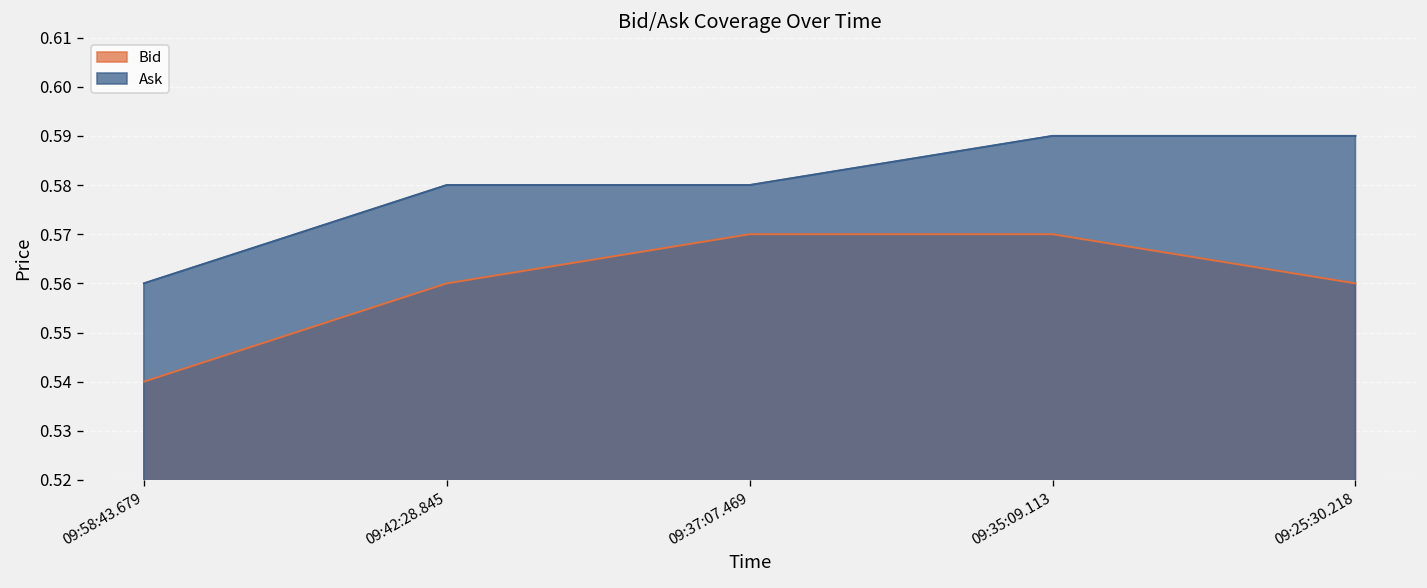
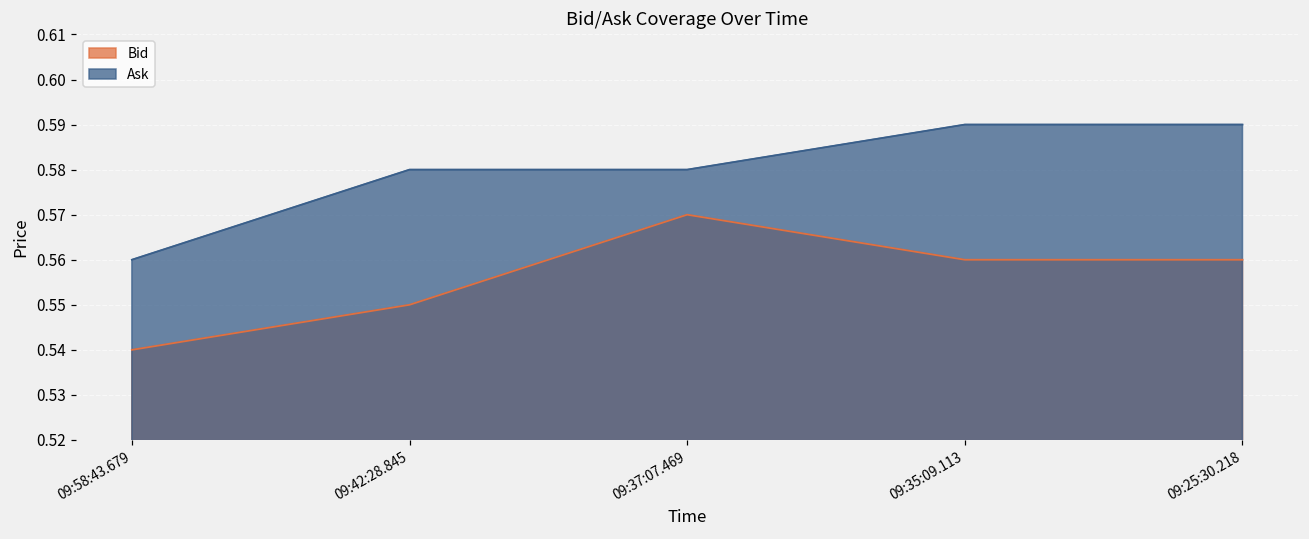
  {
    "Bid": {
      "09:58:43.679": 0.54,
-     "09:42:28.845": 0.56,
+     "09:42:28.845": 0.55,
      "09:37:07.469": 0.57,
-     "09:35:09.113": 0.57,
+     "09:35:09.113": 0.56,
      "09:25:30.218": 0.56
    },
    "Ask": {
      "09:58:43.679": 0.56,
      "09:42:28.845": 0.58,
      "09:37:07.469": 0.58,
      "09:35:09.113": 0.59,
      "09:25:30.218": 0.59
    }
  }
